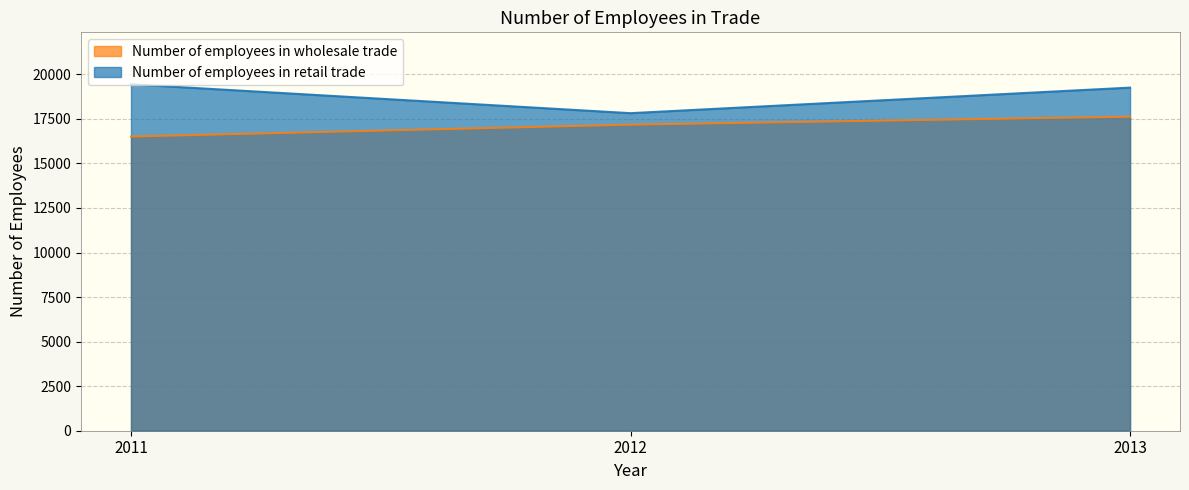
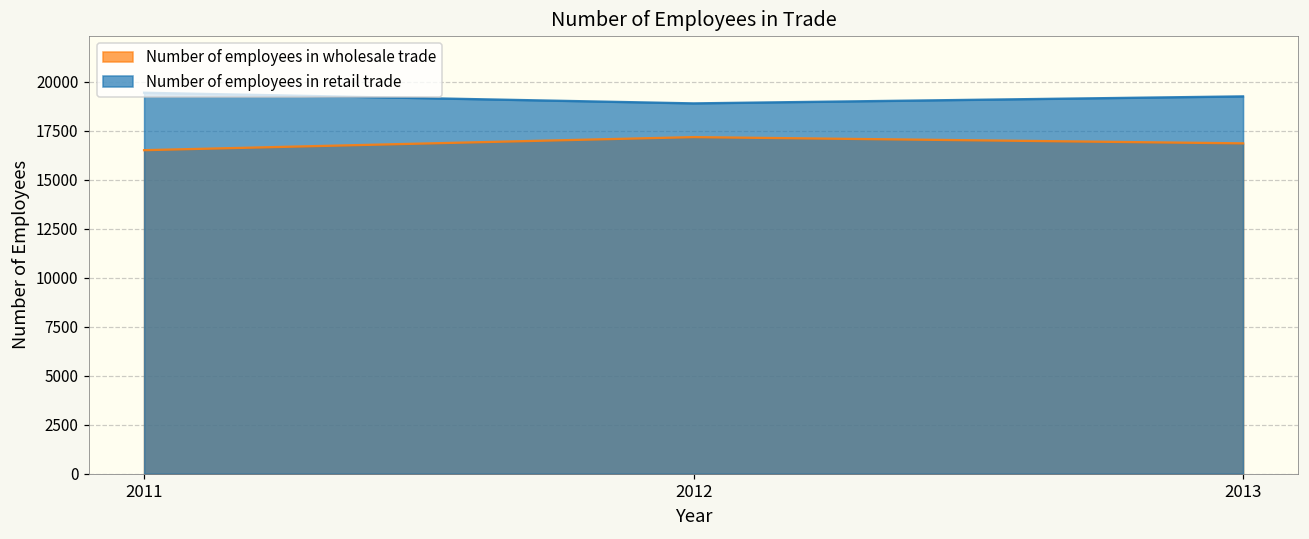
  {
    "Number of employees in wholesale trade": {
      "2011": 16500,
      "2012": 17200,
-     "2013": 17600
+     "2013": 16900
    },
    "Number of employees in retail trade": {
-     "2012": 17800,
+     "2012": 18900,
      "2013": 19300
    }
  }
